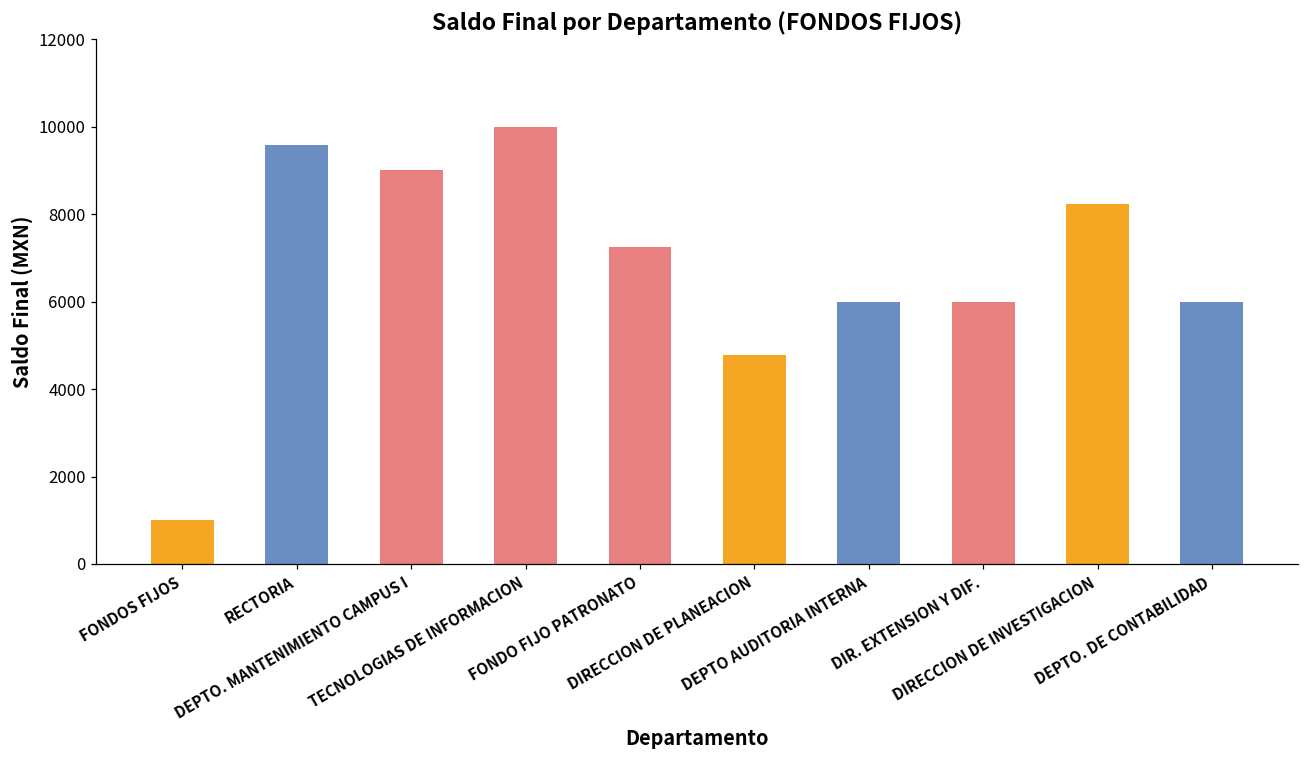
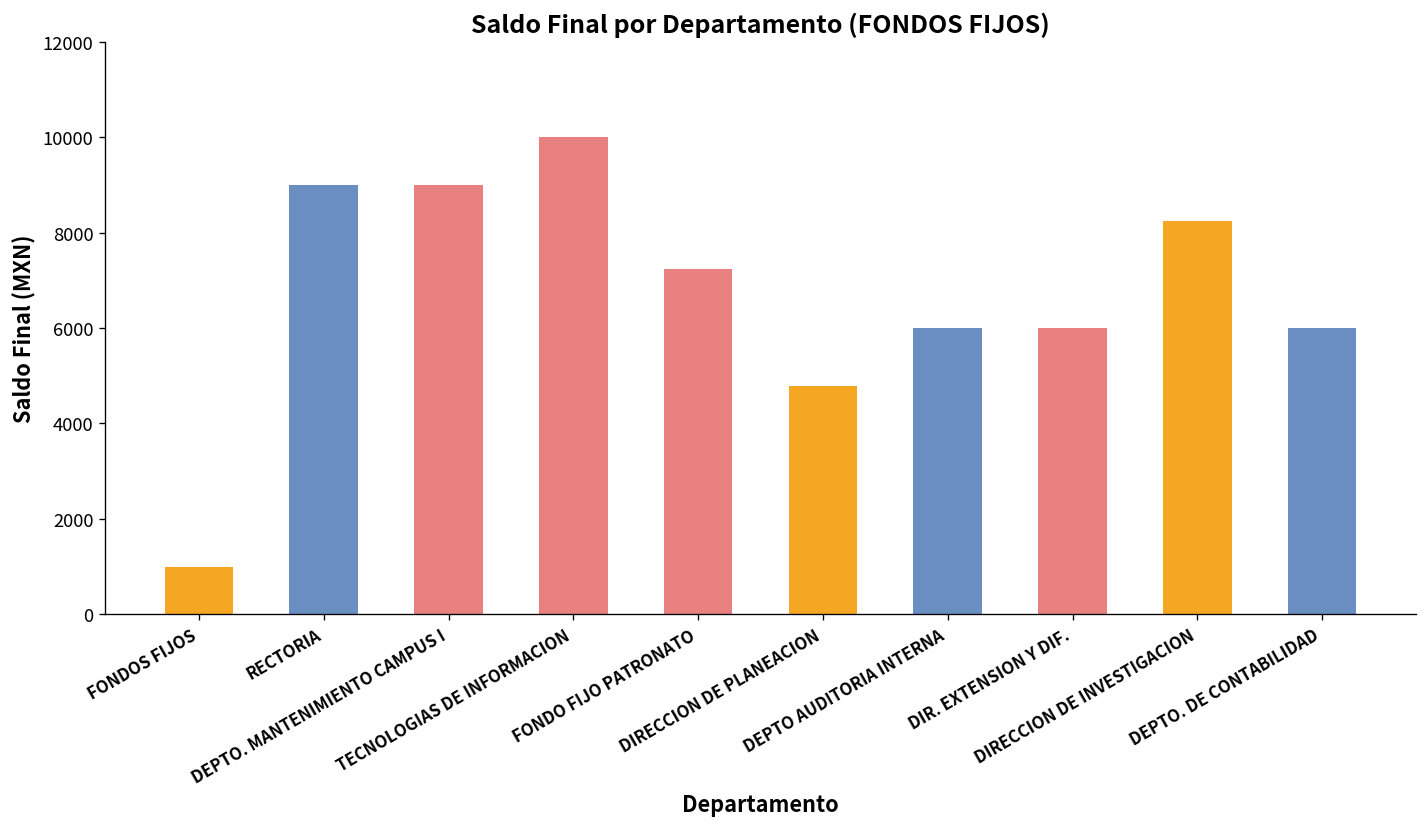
  {
    "FONDOS FIJOS": 1000,
-   "RECTORIA": 9600,
+   "RECTORIA": 9000,
    "DEPTO. MANTENIMIENTO CAMPUS I": 9000,
    "TECNOLOGIAS DE INFORMACION": 10000,
    "FONDO FIJO PATRONATO": 7200,
    "DIRECCION DE PLANEACION": 4800,
    "DEPTO AUDITORIA INTERNA": 6000,
    "DIR. EXTENSION Y DIF.": 6000,
    "DIRECCION DE INVESTIGACION": 8200,
    "DEPTO. DE CONTABILIDAD": 6000
  }
